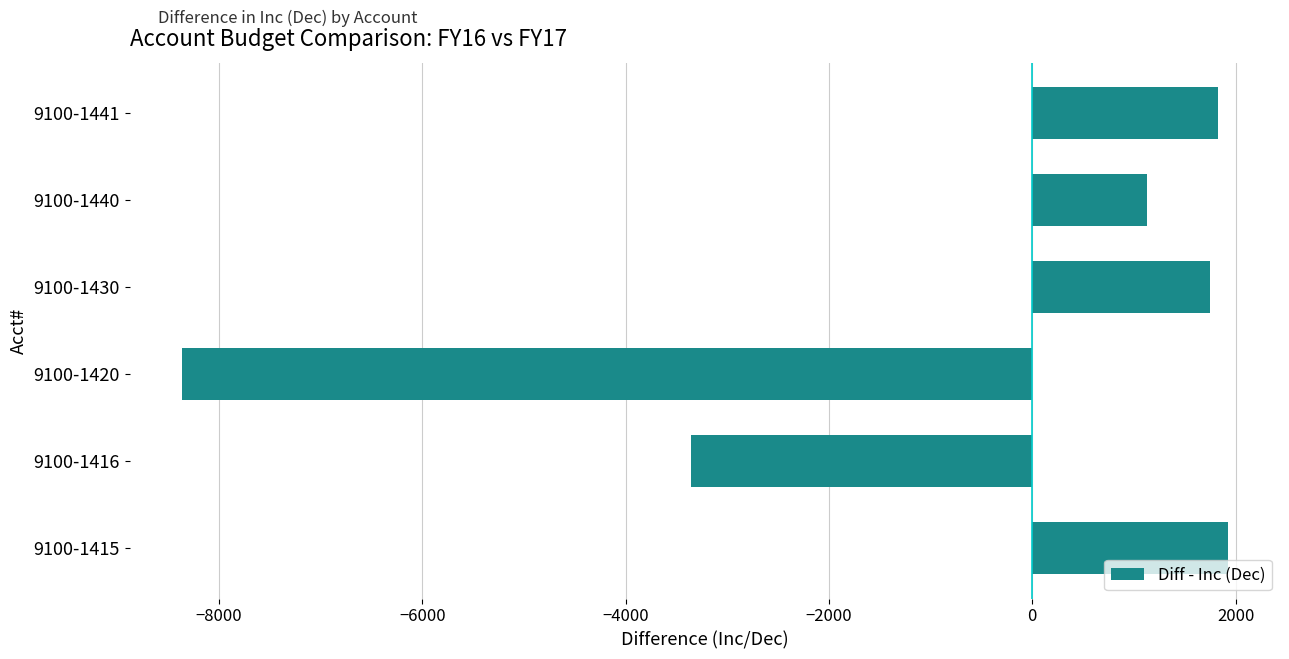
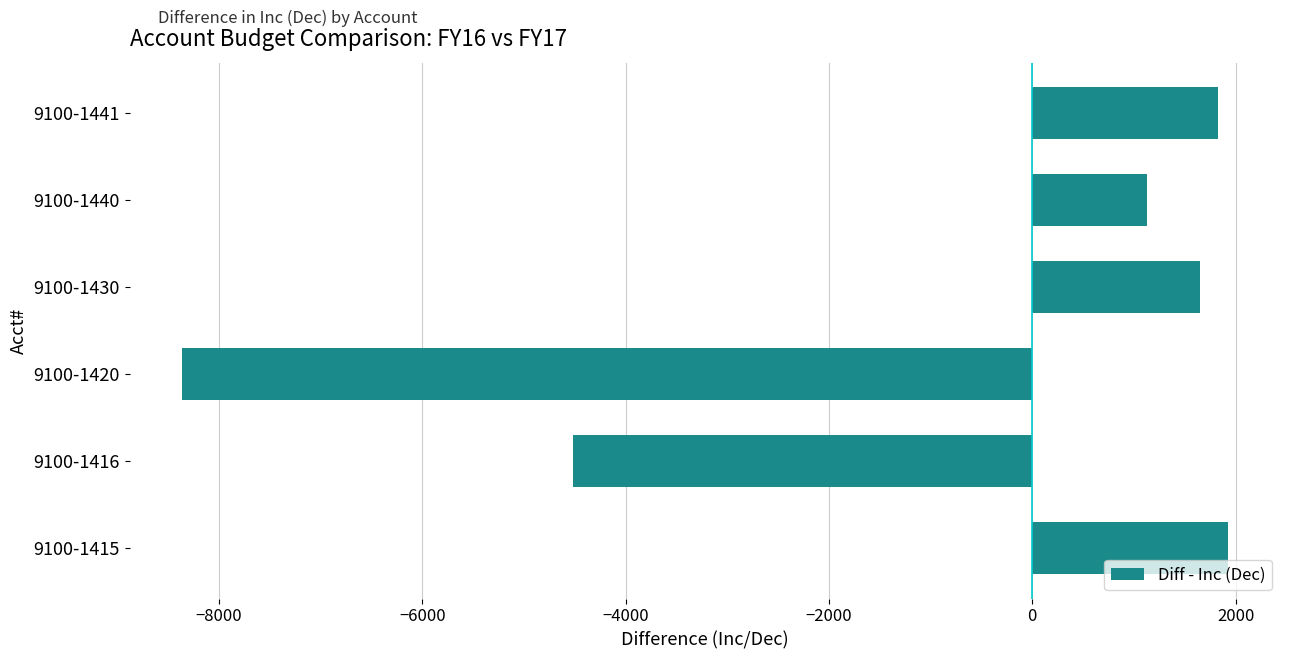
  {
    "9100-1441": 1820,
    "9100-1440": 1130,
-   "9100-1430": 1750,
+   "9100-1430": 1650,
    "9100-1420": -8360,
-   "9100-1416": -3350,
+   "9100-1416": -4520,
    "9100-1415": 1920
  }
